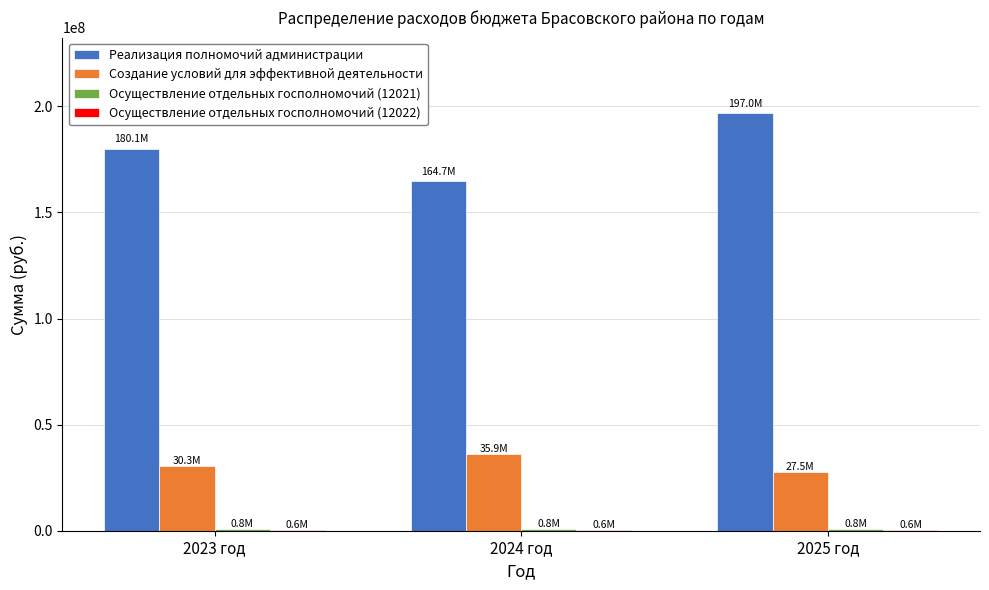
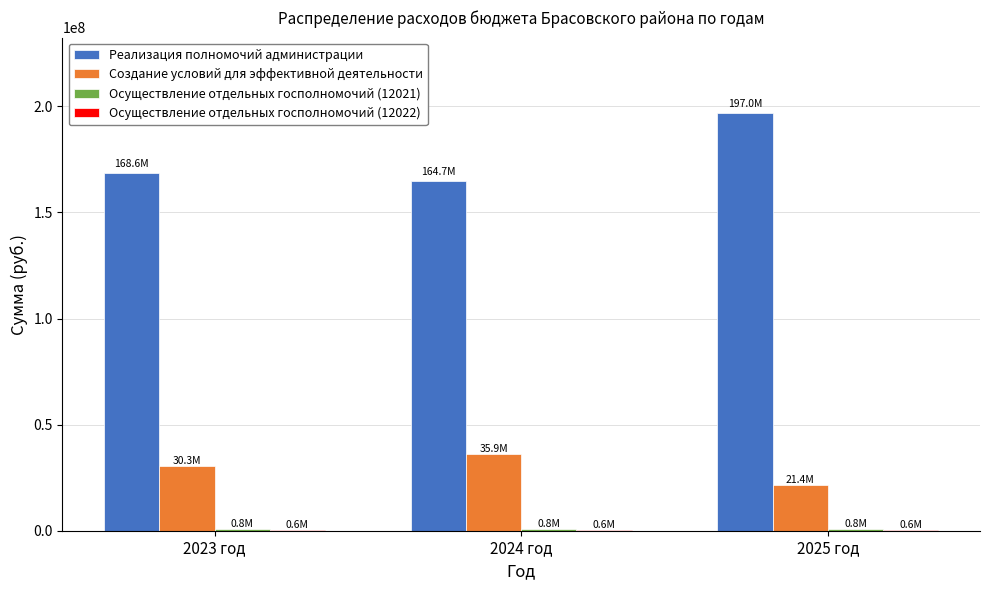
  {
    "Реализация полномочий администрации": {
-     "2023 год": "180.1M",
+     "2023 год": "168.6M",
      "2024 год": "164.7M",
      "2025 год": "197.0M"
    },
    "Создание условий для эффективной деятельности": {
      "2023 год": "30.3M",
      "2024 год": "35.9M",
-     "2025 год": "27.5M"
+     "2025 год": "21.4M"
    },
    "Осуществление отдельных госполномочий (12021)": {
      "2023 год": "0.8M",
      "2024 год": "0.8M",
      "2025 год": "0.8M"
    },
    "Осуществление отдельных госполномочий (12022)": {
      "2023 год": "0.6M",
      "2024 год": "0.6M",
      "2025 год": "0.6M"
    }
  }
